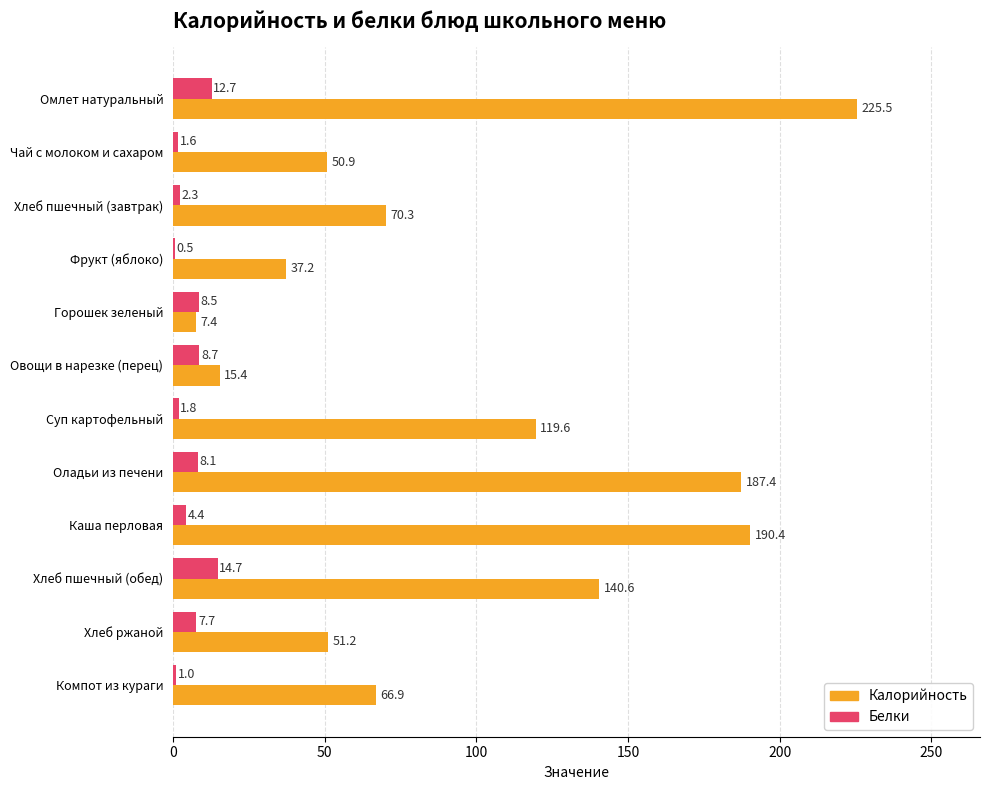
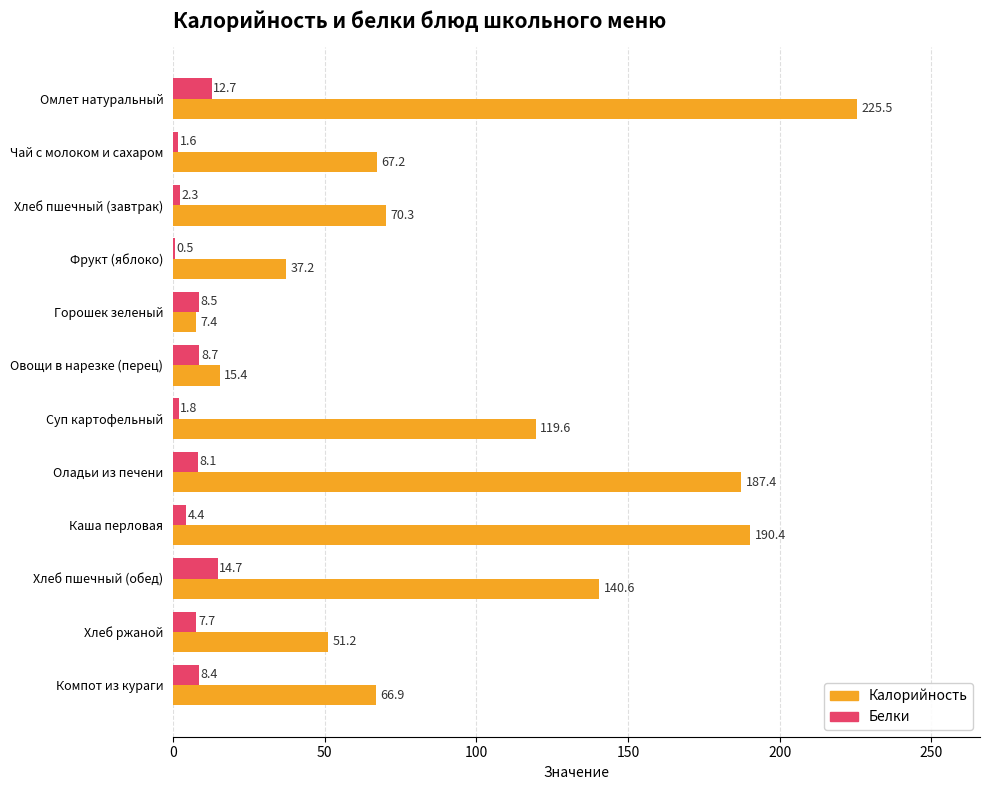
  {
    "Калорийность": {
      "Омлет натуральный": 225.5,
-     "Чай с молоком и сахаром": 50.9,
+     "Чай с молоком и сахаром": 67.2,
      "Хлеб пшечный (завтрак)": 70.3,
      "Фрукт (яблоко)": 37.2,
      "Горошек зеленый": 7.4,
      "Овощи в нарезке (перец)": 15.4,
      "Суп картофельный": 119.6,
      "Оладьи из печени": 187.4,
      "Каша перловая": 190.4,
      "Хлеб пшечный (обед)": 140.6,
      "Хлеб ржаной": 51.2,
      "Компот из кураги": 66.9
    },
    "Белки": {
      "Омлет натуральный": 12.7,
      "Чай с молоком и сахаром": 1.6,
      "Хлеб пшечный (завтрак)": 2.3,
      "Фрукт (яблоко)": 0.5,
      "Горошек зеленый": 8.5,
      "Овощи в нарезке (перец)": 8.7,
      "Суп картофельный": 1.8,
      "Оладьи из печени": 8.1,
      "Каша перловая": 4.4,
      "Хлеб пшечный (обед)": 14.7,
      "Хлеб ржаной": 7.7,
-     "Компот из кураги": 1.0
+     "Компот из кураги": 8.4
    }
  }
